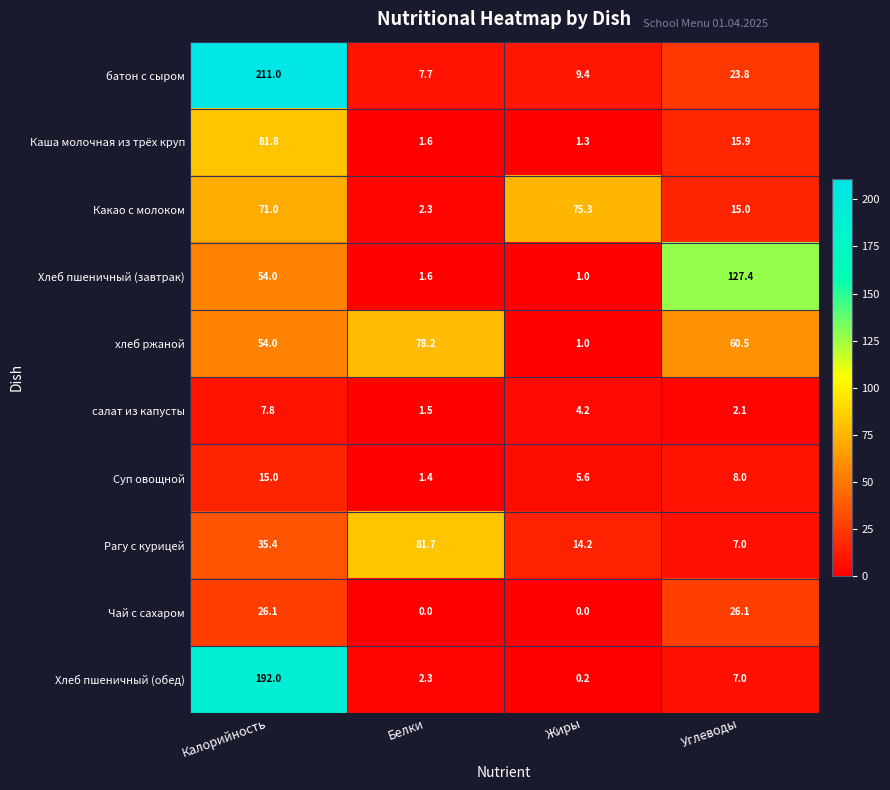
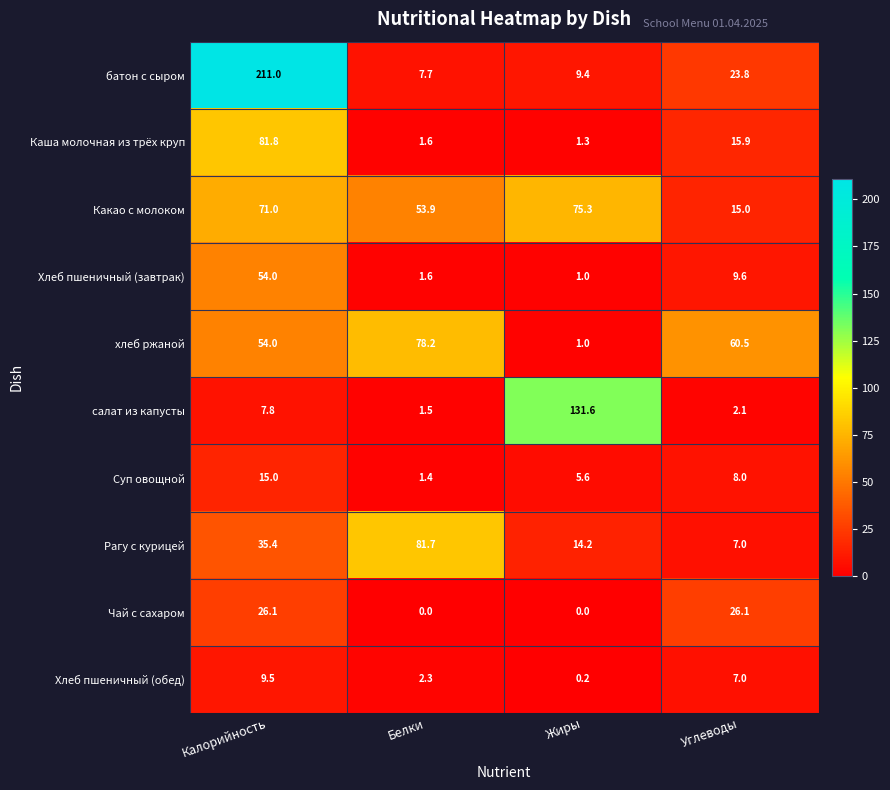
  {
    "батон с сыром": {
      "Калорийность": 211.0,
      "Белки": 7.7,
      "Жиры": 9.4,
      "Углеводы": 23.8
    },
    "Каша молочная из трёх круп": {
      "Калорийность": 81.8,
      "Белки": 1.6,
      "Жиры": 1.3,
      "Углеводы": 15.9
    },
    "Какао с молоком": {
      "Калорийность": 71.0,
-     "Белки": 2.3,
+     "Белки": 53.9,
      "Жиры": 75.3,
      "Углеводы": 15.0
    },
    "Хлеб пшеничный (завтрак)": {
      "Калорийность": 54.0,
      "Белки": 1.6,
      "Жиры": 1.0,
-     "Углеводы": 127.4
+     "Углеводы": 9.6
    },
    "хлеб ржаной": {
      "Калорийность": 54.0,
      "Белки": 78.2,
      "Жиры": 1.0,
      "Углеводы": 60.5
    },
    "салат из капусты": {
      "Калорийность": 7.8,
      "Белки": 1.5,
-     "Жиры": 4.2,
+     "Жиры": 131.6,
      "Углеводы": 2.1
    },
    "Суп овощной": {
      "Калорийность": 15.0,
      "Белки": 1.4,
      "Жиры": 5.6,
      "Углеводы": 8.0
    },
    "Рагу с курицей": {
      "Калорийность": 35.4,
      "Белки": 81.7,
      "Жиры": 14.2,
      "Углеводы": 7.0
    },
    "Чай с сахаром": {
      "Калорийность": 26.1,
      "Белки": 0.0,
      "Жиры": 0.0,
      "Углеводы": 26.1
    },
    "Хлеб пшеничный (обед)": {
-     "Калорийность": 192.0,
+     "Калорийность": 9.5,
      "Белки": 2.3,
      "Жиры": 0.2,
      "Углеводы": 7.0
    }
  }
